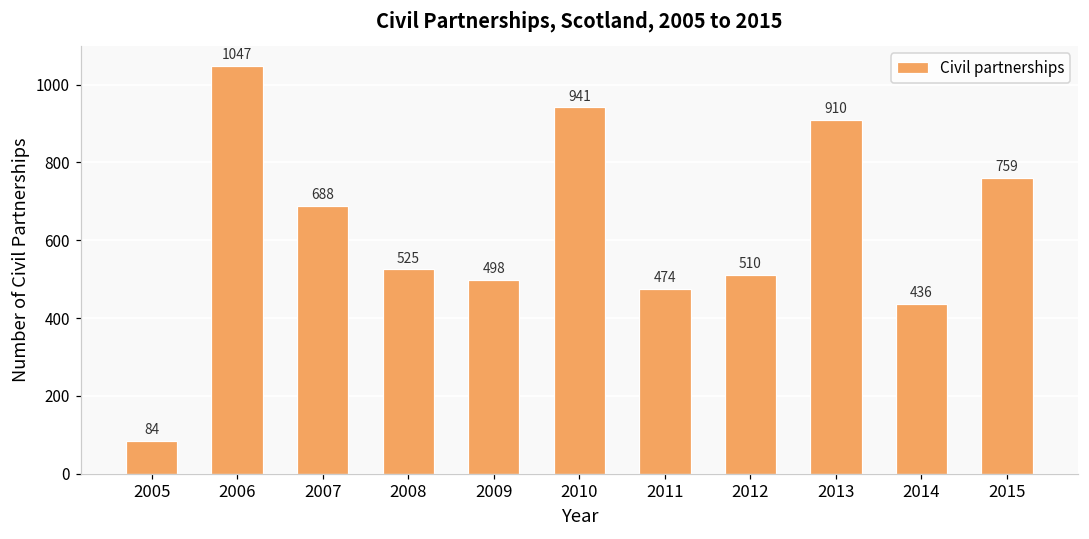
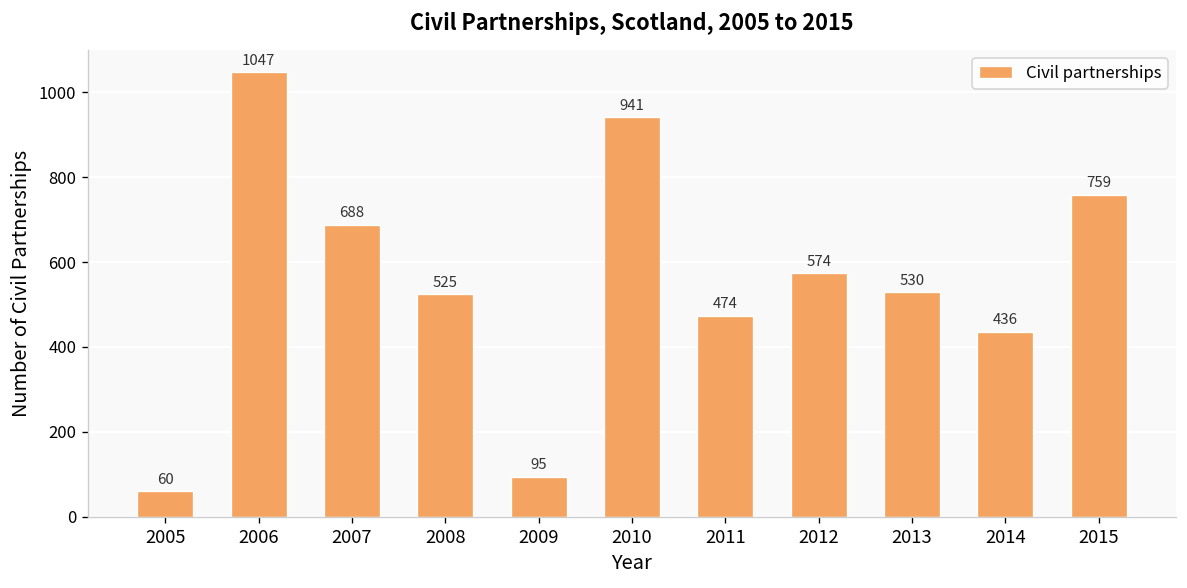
  {
-   "2005": 84,
+   "2005": 60,
    "2006": 1047,
    "2007": 688,
    "2008": 525,
-   "2009": 498,
+   "2009": 95,
    "2010": 941,
    "2011": 474,
-   "2012": 510,
-   "2013": 910,
+   "2012": 574,
+   "2013": 530,
    "2014": 436,
    "2015": 759
  }
